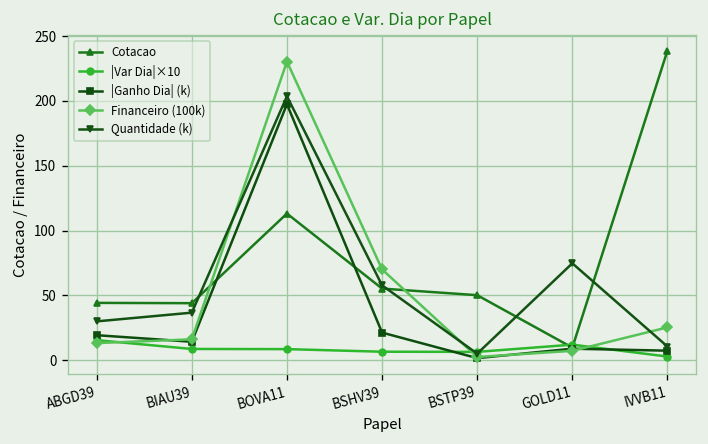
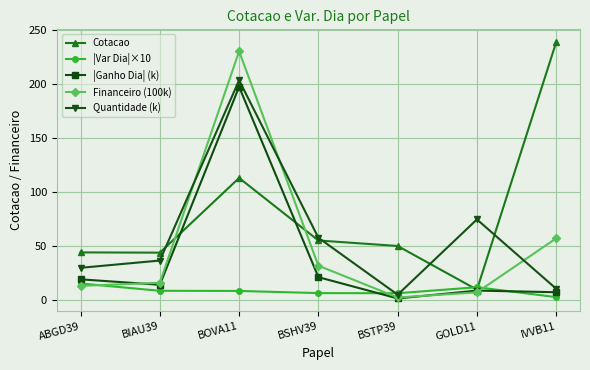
  {
    "|Var Dia|×10": {
      "BIAU39": 9,
      "BOVA11": 9,
      "BSHV39": 7,
      "IVVB11": 3
    },
    "Financeiro (100k)": {
      "BOVA11": 230,
-     "BSHV39": 70,
-     "IVVB11": 25
+     "BSHV39": 32,
+     "IVVB11": 57
    }
  }
